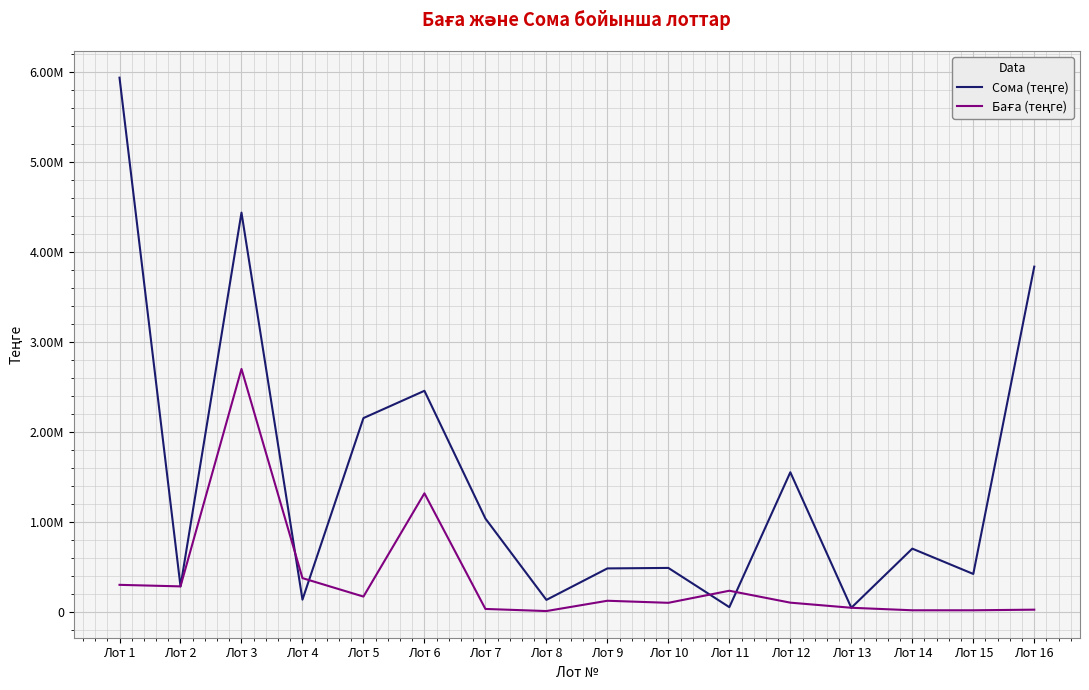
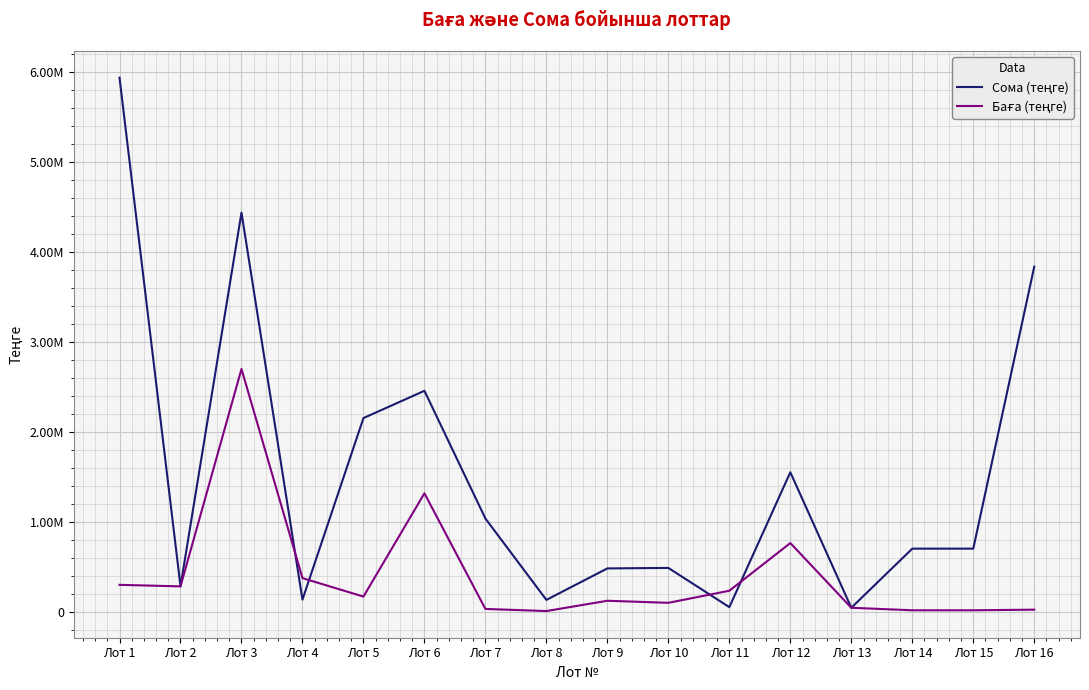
  {
    "Сома (теңге)": {
      "Лот 1": 5900000,
      "Лот 3": 4400000,
      "Лот 4": 100000,
      "Лот 5": 2200000,
      "Лот 6": 2500000,
      "Лот 7": 1000000,
      "Лот 8": 100000,
      "Лот 9": 500000,
      "Лот 10": 500000,
      "Лот 11": 0,
      "Лот 12": 1600000,
      "Лот 14": 700000,
-     "Лот 15": 400000,
+     "Лот 15": 700000,
      "Лот 16": 3800000
    },
    "Баға (теңге)": {
      "Лот 1": 300000,
      "Лот 3": 2700000,
      "Лот 4": 400000,
      "Лот 5": 200000,
      "Лот 6": 1300000,
      "Лот 7": 0,
      "Лот 8": 0,
      "Лот 9": 100000,
      "Лот 10": 100000,
      "Лот 11": 200000,
-     "Лот 12": 100000,
+     "Лот 12": 800000,
      "Лот 14": 0,
      "Лот 15": 0,
      "Лот 16": 0
    }
  }
